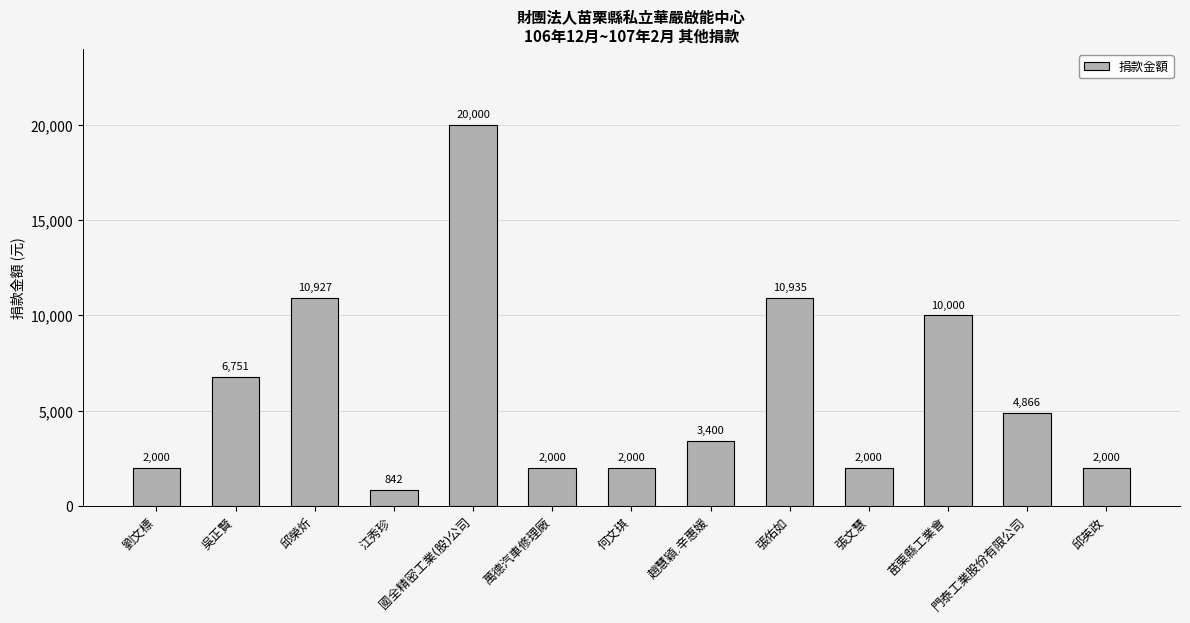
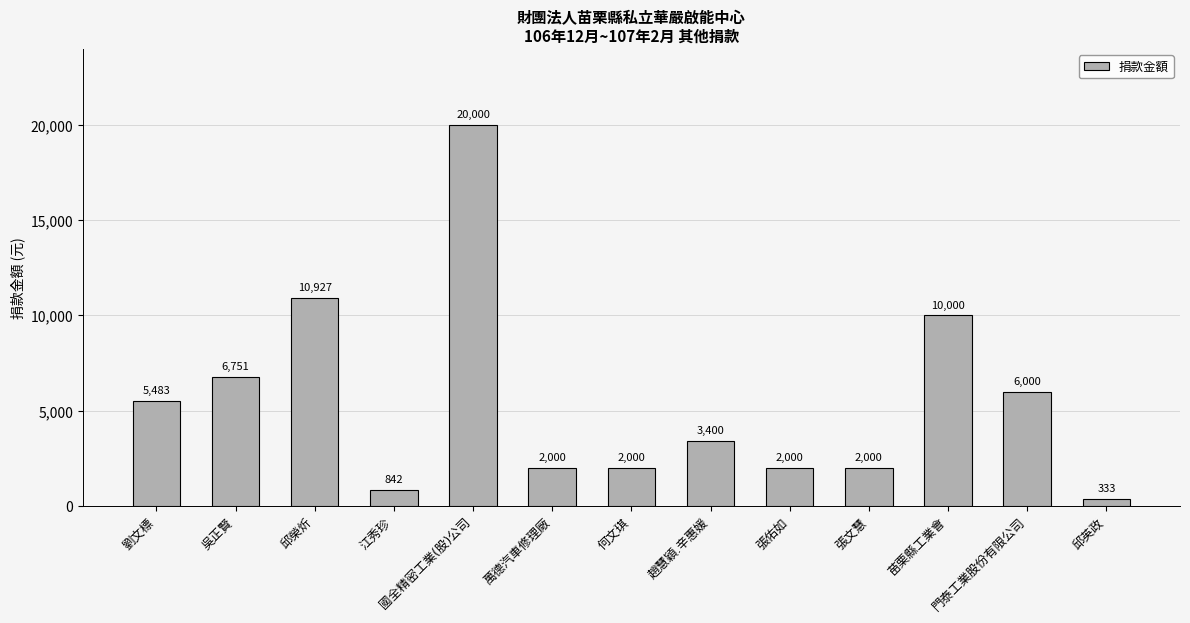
  {
-   "劉文標": "2,000",
+   "劉文標": "5,483",
    "吳正賢": "6,751",
    "邱榮炘": "10,927",
    "江秀珍": "842",
    "國全精密工業(股)公司": "20,000",
    "萬德汽車修理廠": "2,000",
    "何文琪": "2,000",
    "趙慧穎.辛惠媛": "3,400",
-   "張佑如": "10,935",
+   "張佑如": "2,000",
    "張文慧": "2,000",
    "苗栗縣工業會": "10,000",
-   "門泰工業股份有限公司": "4,866",
-   "邱英政": "2,000"
+   "門泰工業股份有限公司": "6,000",
+   "邱英政": "333"
  }
